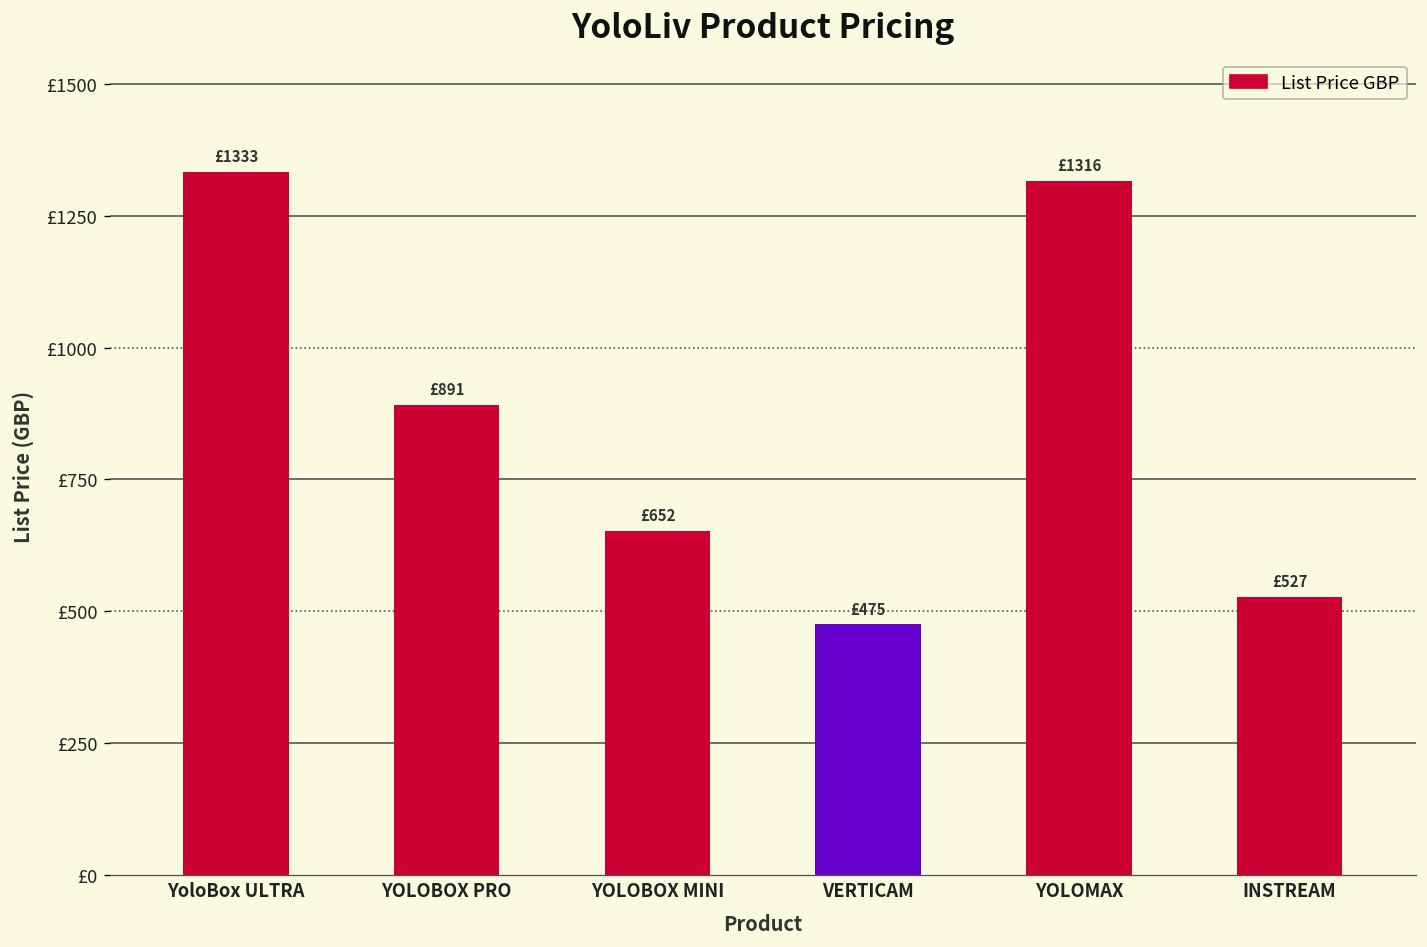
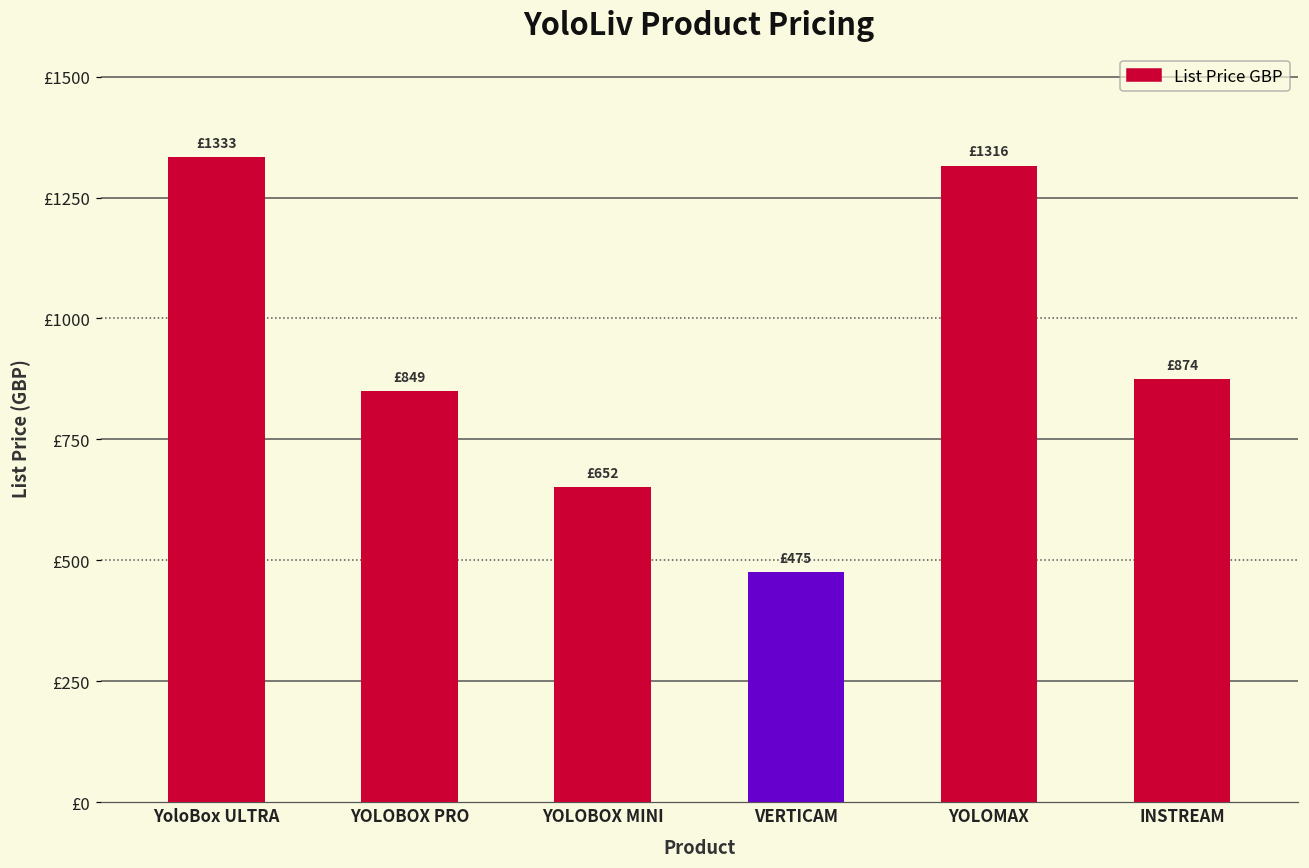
  {
    "YoloBox ULTRA": "£1333",
-   "YOLOBOX PRO": "£891",
+   "YOLOBOX PRO": "£849",
    "YOLOBOX MINI": "£652",
    "VERTICAM": "£475",
    "YOLOMAX": "£1316",
-   "INSTREAM": "£527"
+   "INSTREAM": "£874"
  }
